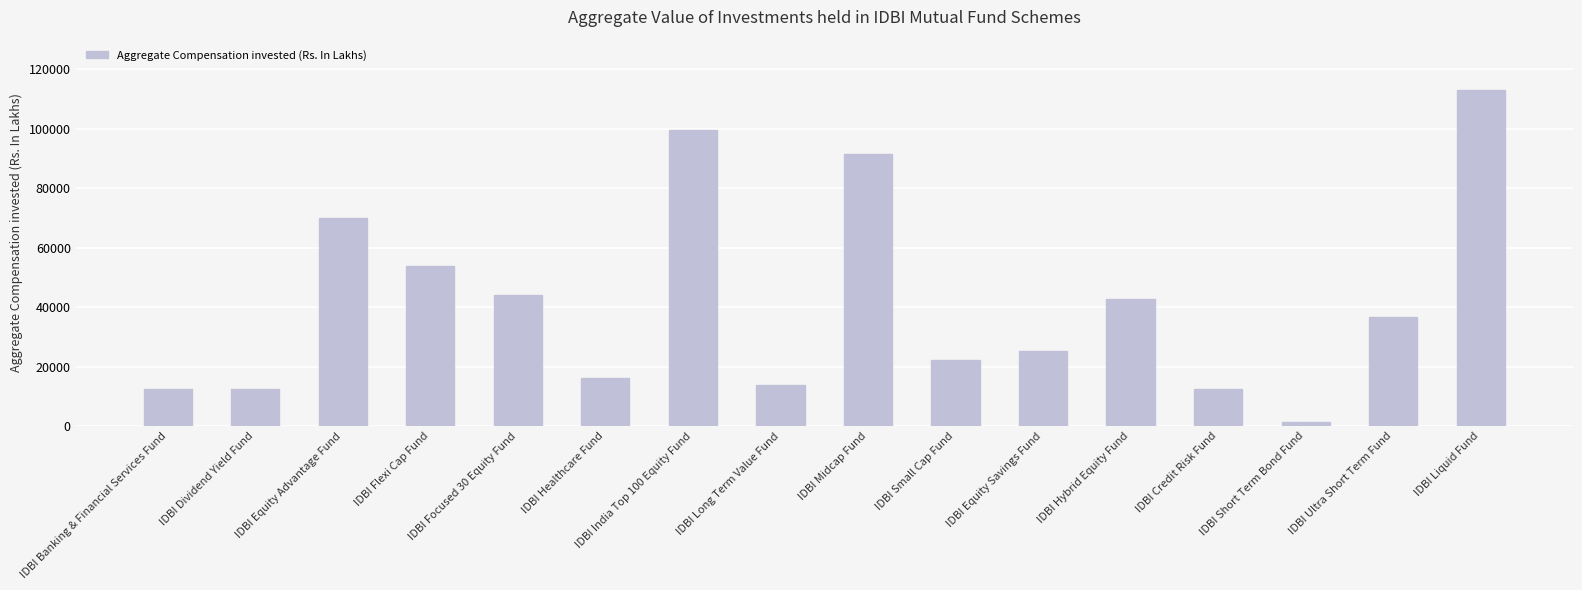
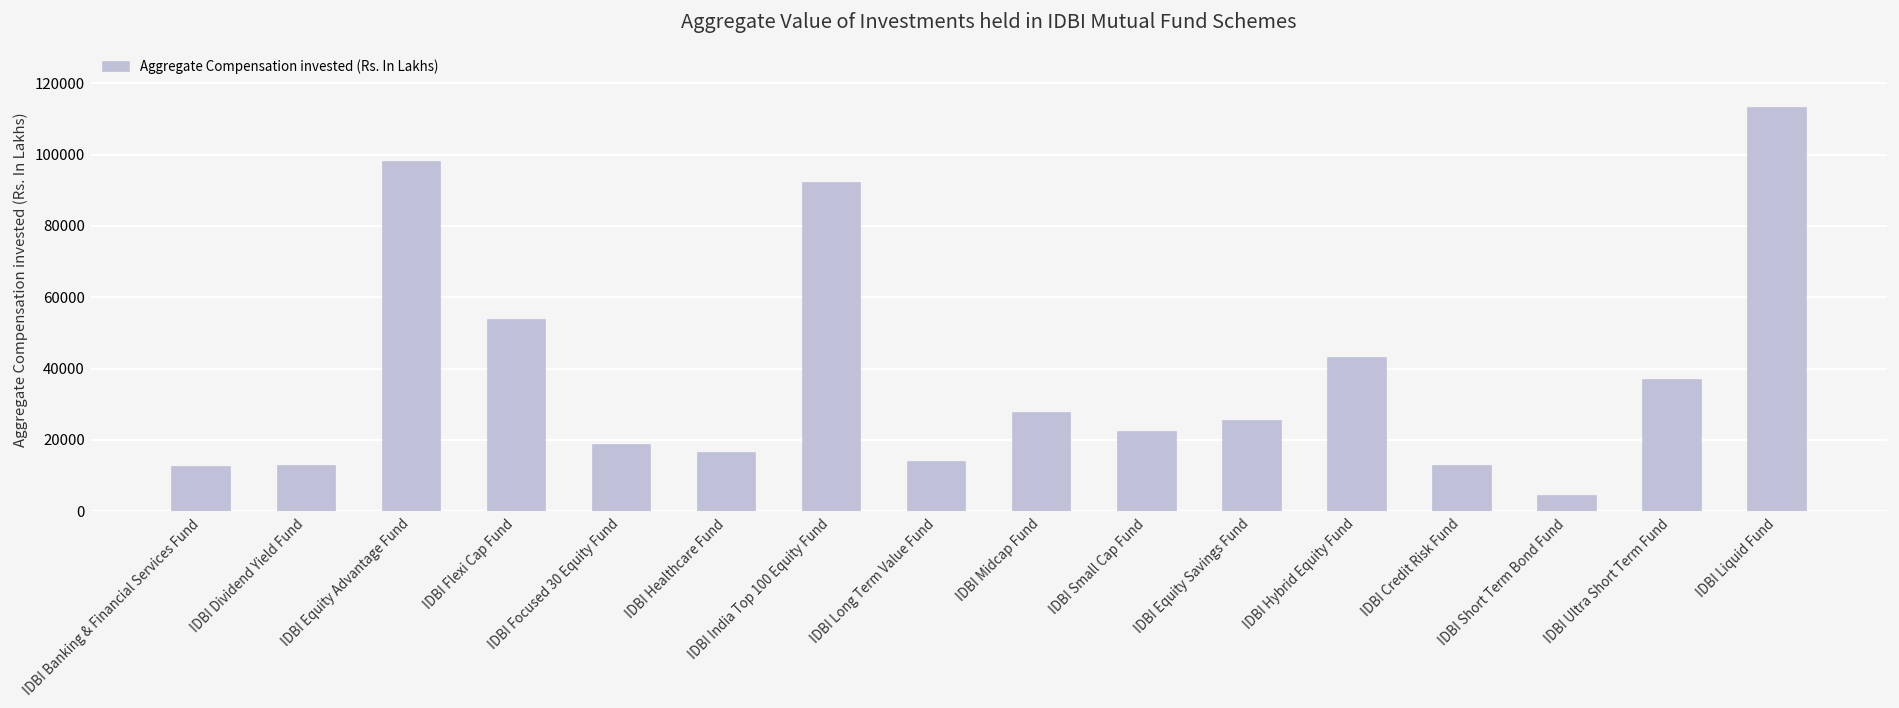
  {
    "IDBI Banking & Financial Services Fund": 12000,
    "IDBI Dividend Yield Fund": 13000,
-   "IDBI Equity Advantage Fund": 70000,
+   "IDBI Equity Advantage Fund": 98000,
    "IDBI Flexi Cap Fund": 54000,
-   "IDBI Focused 30 Equity Fund": 44000,
+   "IDBI Focused 30 Equity Fund": 19000,
    "IDBI Healthcare Fund": 16000,
-   "IDBI India Top 100 Equity Fund": 100000,
+   "IDBI India Top 100 Equity Fund": 92000,
    "IDBI Long Term Value Fund": 14000,
-   "IDBI Midcap Fund": 92000,
+   "IDBI Midcap Fund": 27000,
    "IDBI Small Cap Fund": 22000,
    "IDBI Equity Savings Fund": 25000,
    "IDBI Hybrid Equity Fund": 43000,
    "IDBI Credit Risk Fund": 13000,
-   "IDBI Short Term Bond Fund": 1000,
+   "IDBI Short Term Bond Fund": 4000,
    "IDBI Ultra Short Term Fund": 37000,
    "IDBI Liquid Fund": 113000
  }
